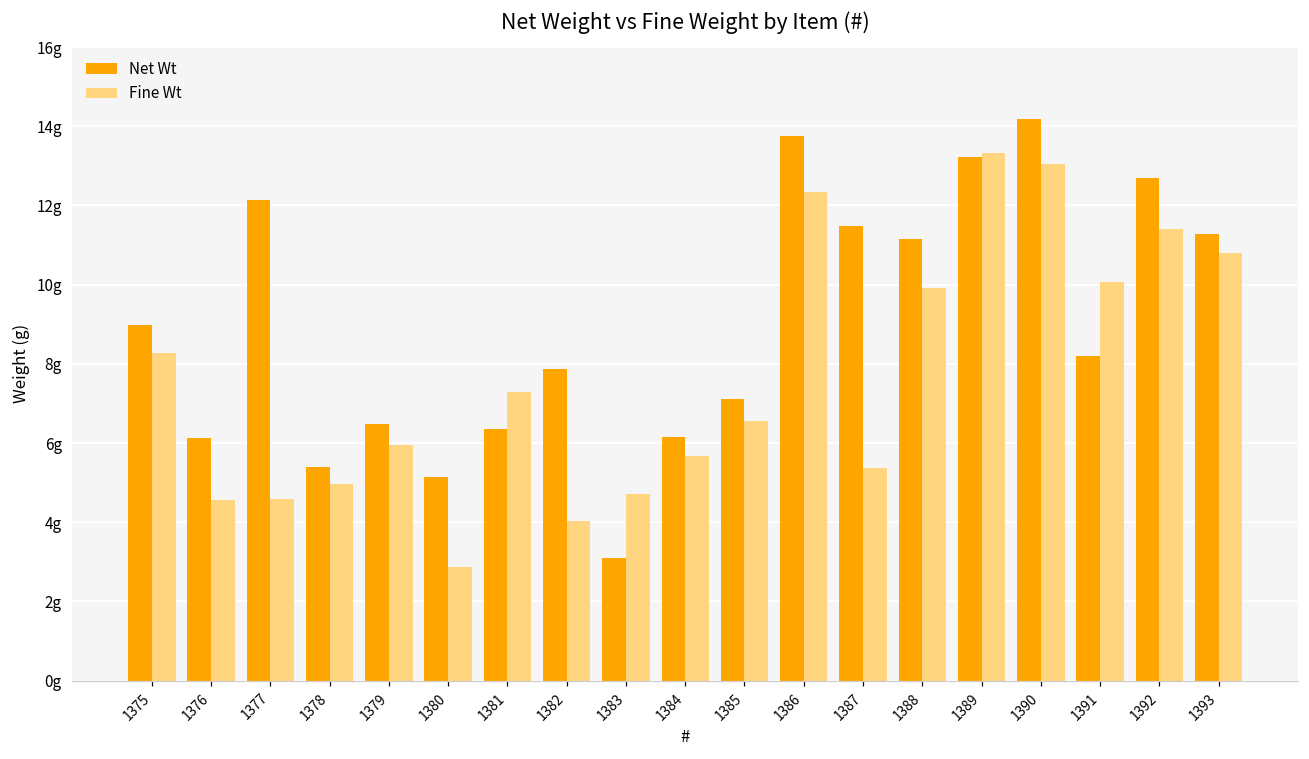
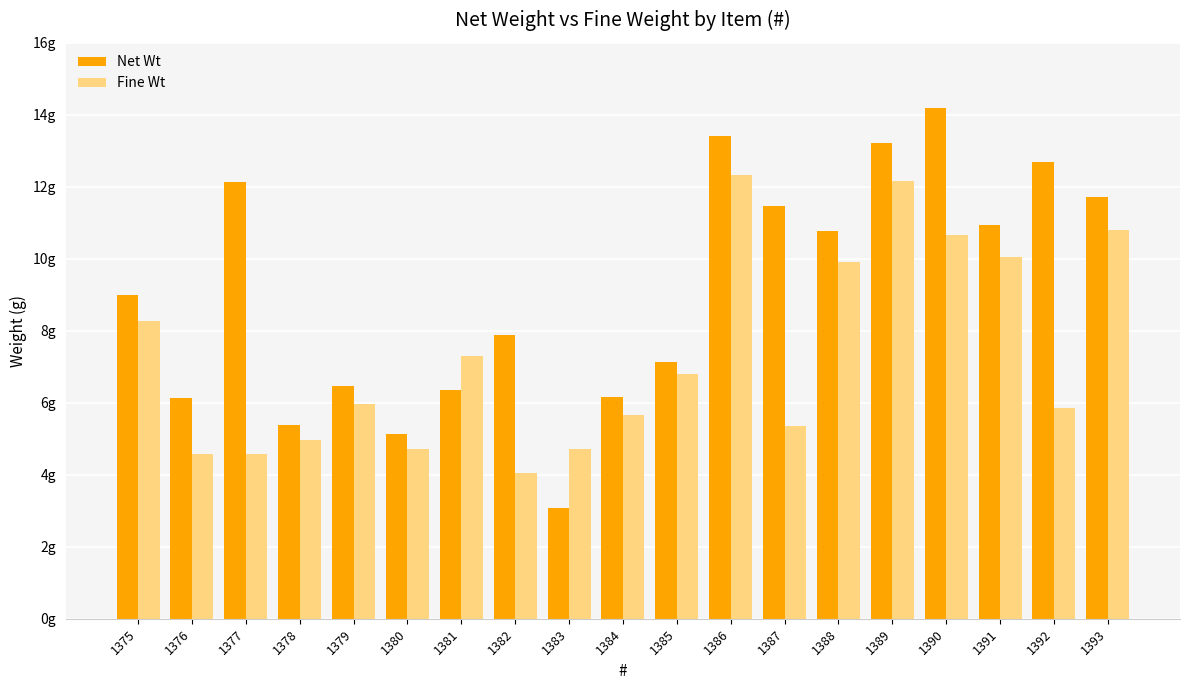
  {
    "Net Wt": {
      "1375": "9.0g",
      "1376": "6.1g",
      "1377": "12.1g",
      "1378": "5.4g",
      "1379": "6.5g",
      "1380": "5.1g",
      "1381": "6.4g",
      "1382": "7.9g",
      "1383": "3.1g",
      "1384": "6.2g",
      "1385": "7.1g",
-     "1386": "13.8g",
+     "1386": "13.4g",
      "1387": "11.5g",
-     "1388": "11.2g",
+     "1388": "10.8g",
      "1389": "13.2g",
      "1390": "14.2g",
-     "1391": "8.2g",
+     "1391": "10.9g",
      "1392": "12.7g",
-     "1393": "11.3g"
+     "1393": "11.7g"
    },
    "Fine Wt": {
      "1375": "8.3g",
      "1376": "4.6g",
      "1377": "4.6g",
      "1378": "5.0g",
      "1379": "6.0g",
-     "1380": "2.9g",
+     "1380": "4.7g",
      "1381": "7.3g",
      "1382": "4.0g",
      "1383": "4.7g",
      "1384": "5.7g",
-     "1385": "6.6g",
+     "1385": "6.8g",
      "1386": "12.3g",
      "1387": "5.4g",
      "1388": "9.9g",
-     "1389": "13.3g",
-     "1390": "13.0g",
+     "1389": "12.2g",
+     "1390": "10.6g",
      "1391": "10.1g",
-     "1392": "11.4g",
+     "1392": "5.9g",
      "1393": "10.8g"
    }
  }
